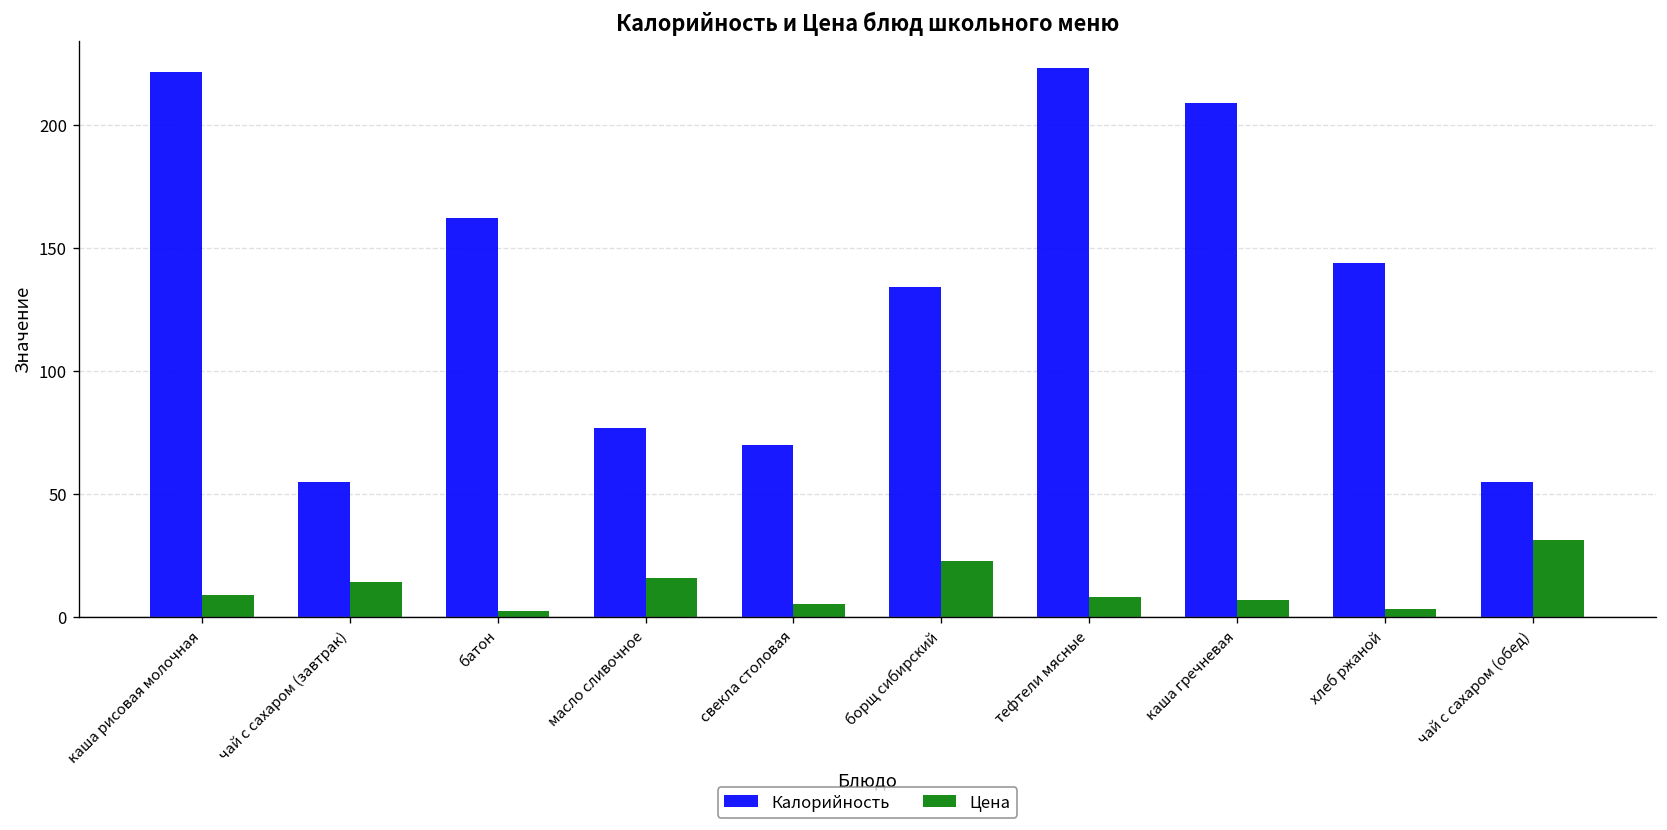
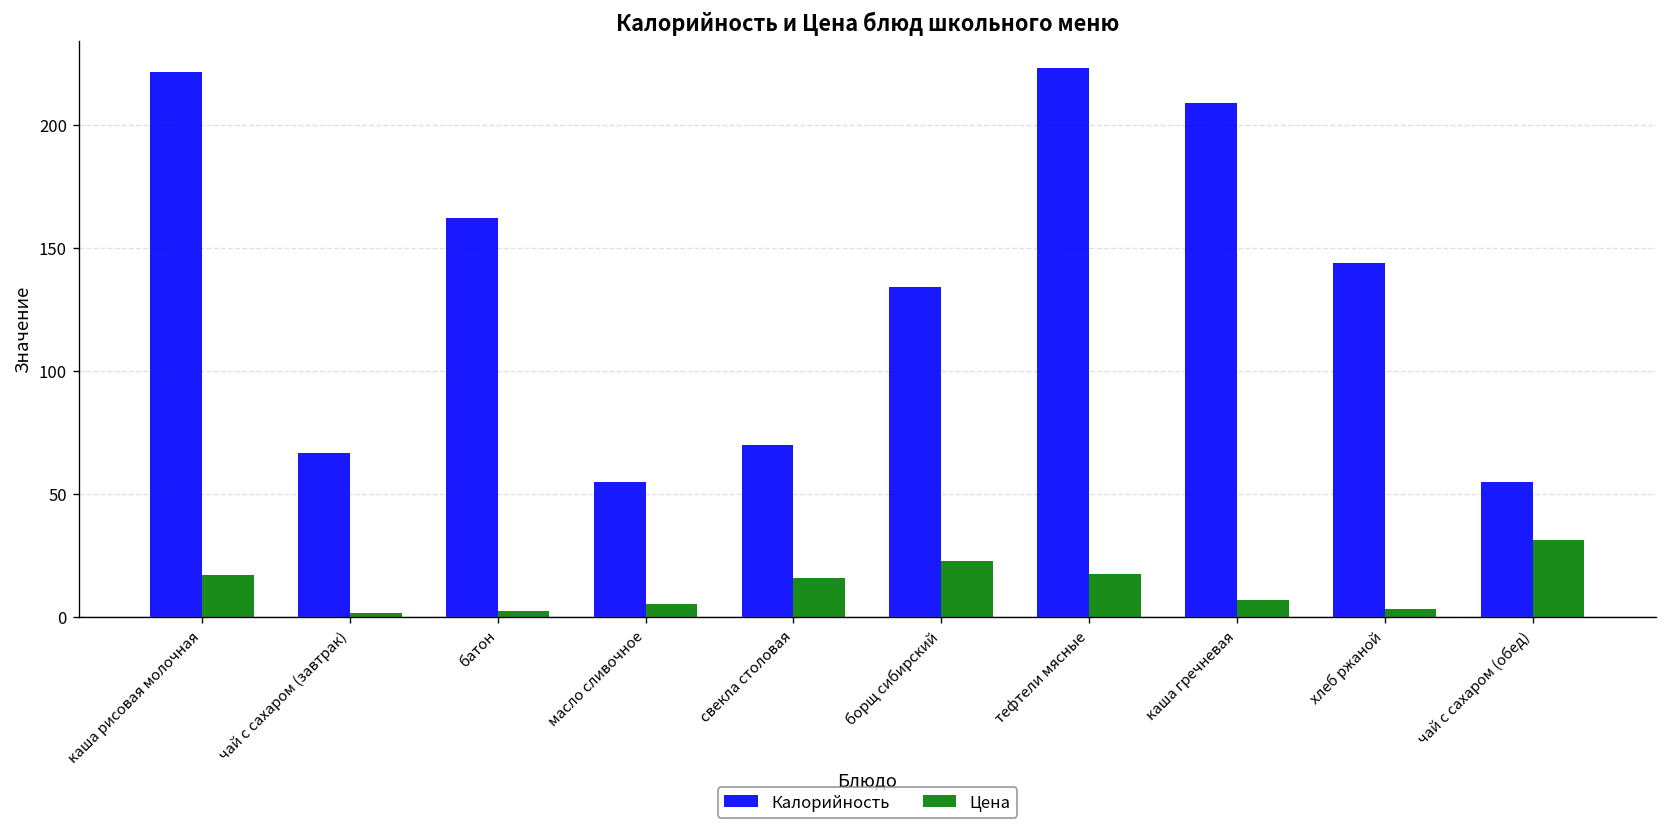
  {
    "Калорийность": {
      "каша рисовая молочная": 221,
-     "чай с сахаром (завтрак)": 55,
+     "чай с сахаром (завтрак)": 67,
      "батон": 162,
-     "масло сливочное": 77,
+     "масло сливочное": 55,
      "свекла столовая": 70,
      "борщ сибирский": 134,
      "тефтели мясные": 223,
      "каша гречневая": 209,
      "хлеб ржаной": 144,
      "чай с сахаром (обед)": 55
    },
    "Цена": {
-     "каша рисовая молочная": 9,
-     "чай с сахаром (завтрак)": 14,
+     "каша рисовая молочная": 17,
+     "чай с сахаром (завтрак)": 2,
      "батон": 3,
-     "масло сливочное": 16,
-     "свекла столовая": 5,
+     "масло сливочное": 5,
+     "свекла столовая": 16,
      "борщ сибирский": 23,
-     "тефтели мясные": 8,
+     "тефтели мясные": 18,
      "каша гречневая": 7,
      "хлеб ржаной": 3,
      "чай с сахаром (обед)": 31
    }
  }
